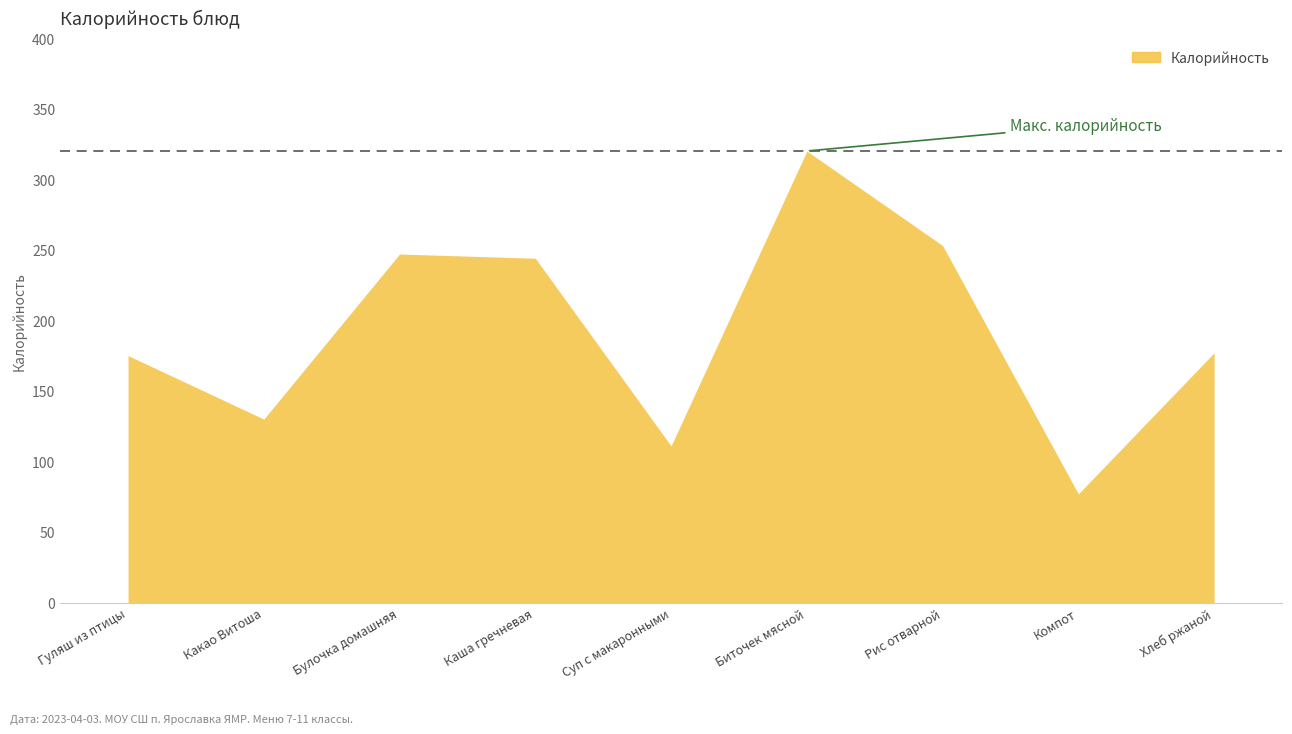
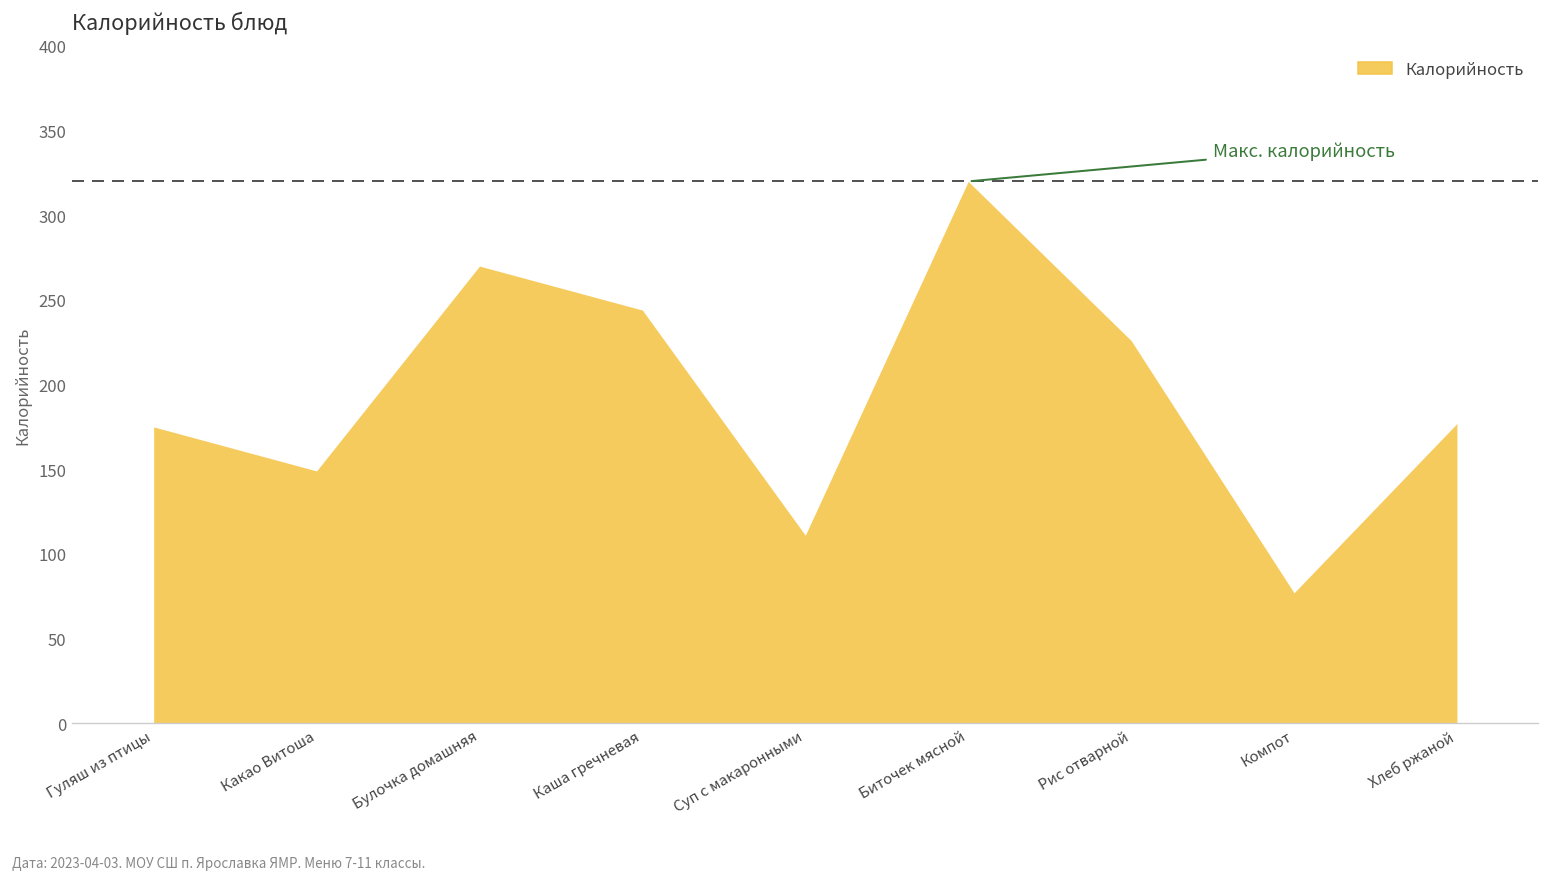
  {
    "Гуляш из птицы": 175,
-   "Какао Витоша": 130,
-   "Булочка домашняя": 247,
+   "Какао Витоша": 149,
+   "Булочка домашняя": 270,
    "Каша гречневая": 244,
    "Суп с макаронными": 111,
    "Биточек мясной": 320,
-   "Рис отварной": 253,
+   "Рис отварной": 226,
    "Компот": 77,
    "Хлеб ржаной": 177
  }
